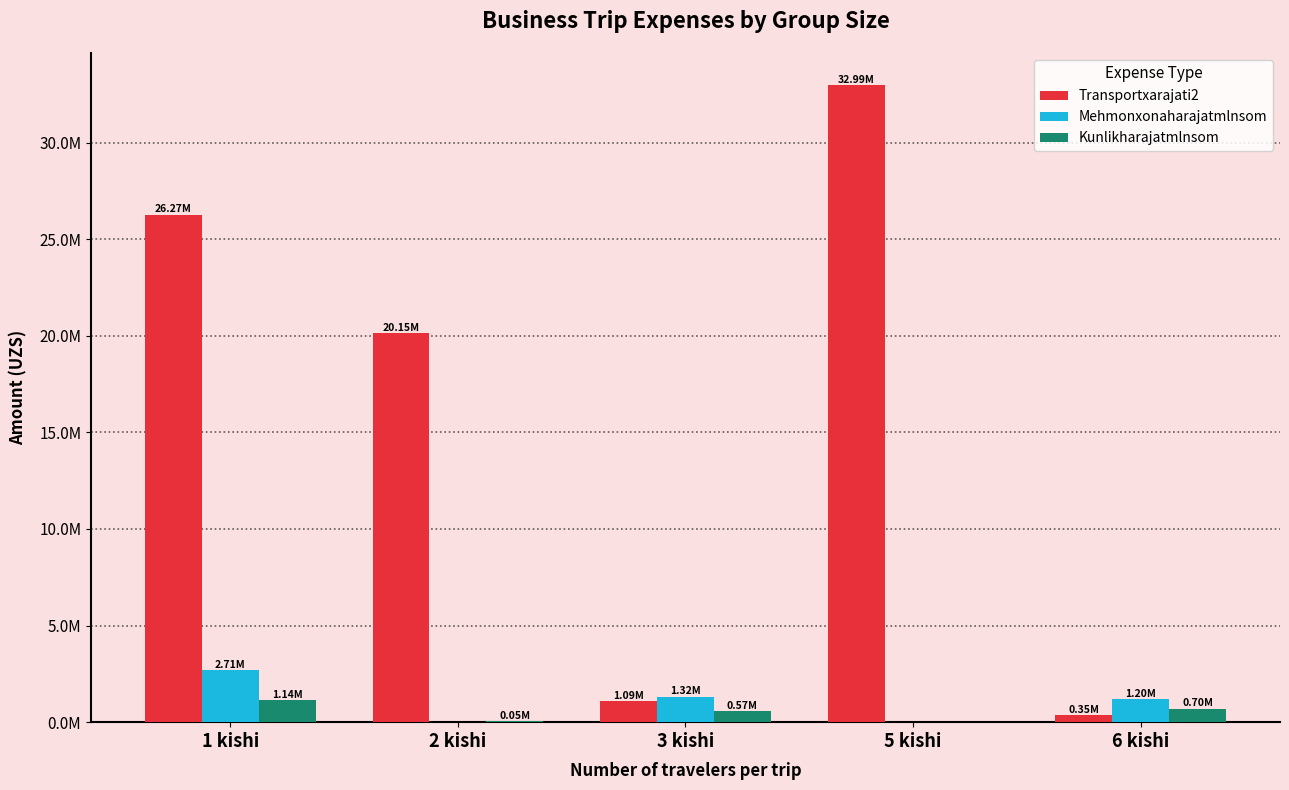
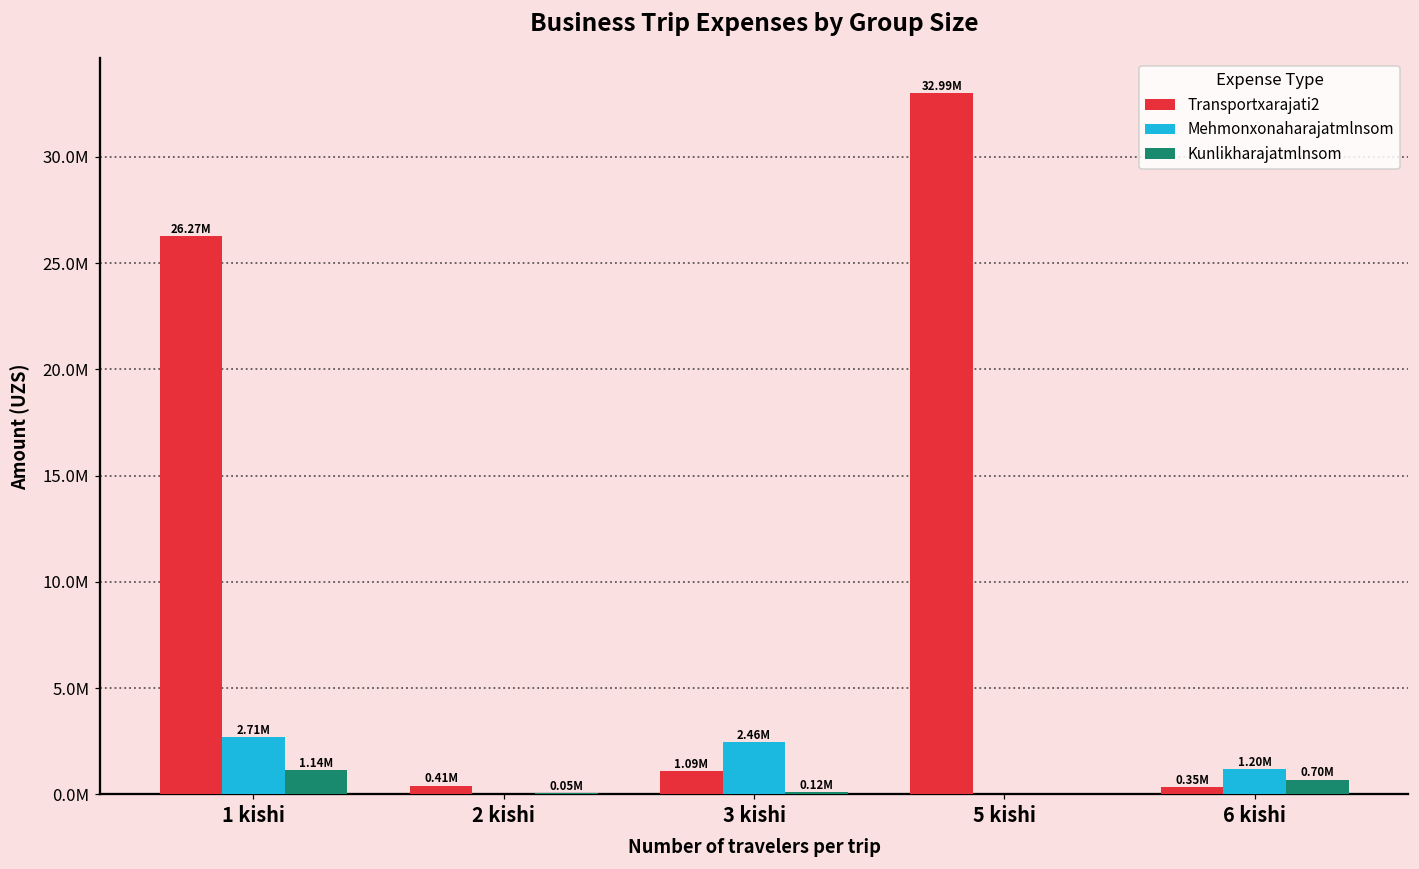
  {
    "Transportxarajati2": {
      "1 kishi": "26.27M",
-     "2 kishi": "20.15M",
+     "2 kishi": "0.41M",
      "3 kishi": "1.09M",
      "5 kishi": "32.99M",
      "6 kishi": "0.35M"
    },
    "Mehmonxonaharajatmlnsom": {
      "1 kishi": "2.71M",
-     "3 kishi": "1.32M",
+     "3 kishi": "2.46M",
      "6 kishi": "1.20M"
    },
    "Kunlikharajatmlnsom": {
      "1 kishi": "1.14M",
      "2 kishi": "0.05M",
-     "3 kishi": "0.57M",
+     "3 kishi": "0.12M",
      "6 kishi": "0.70M"
    }
  }
